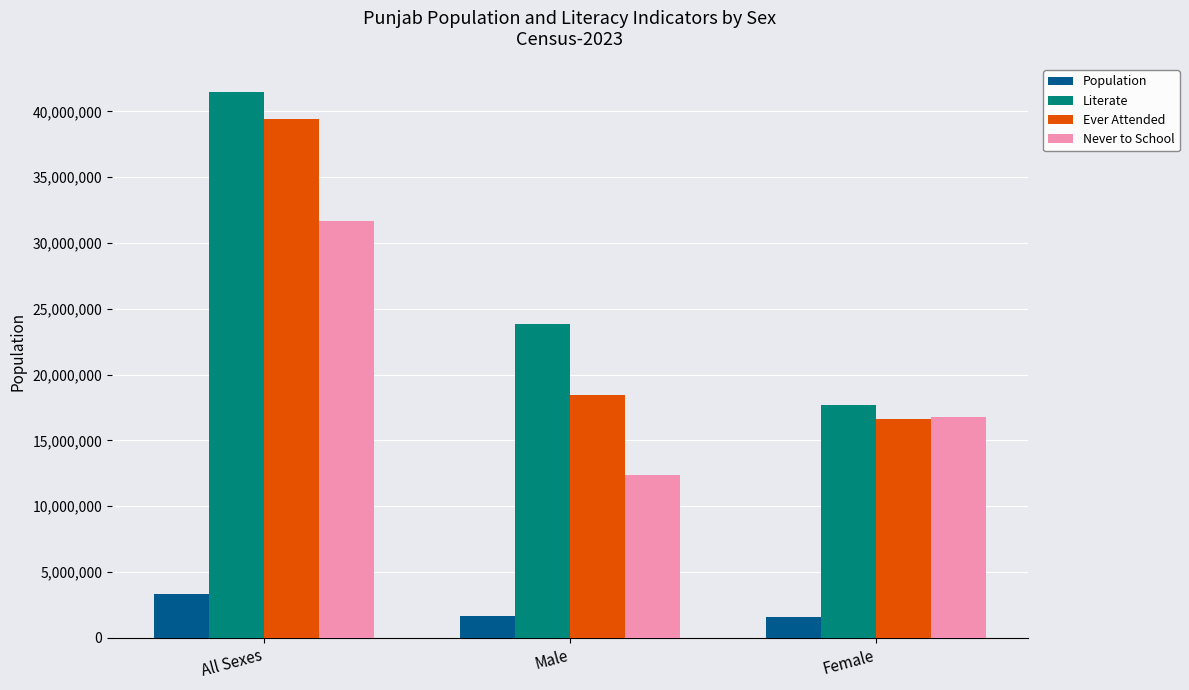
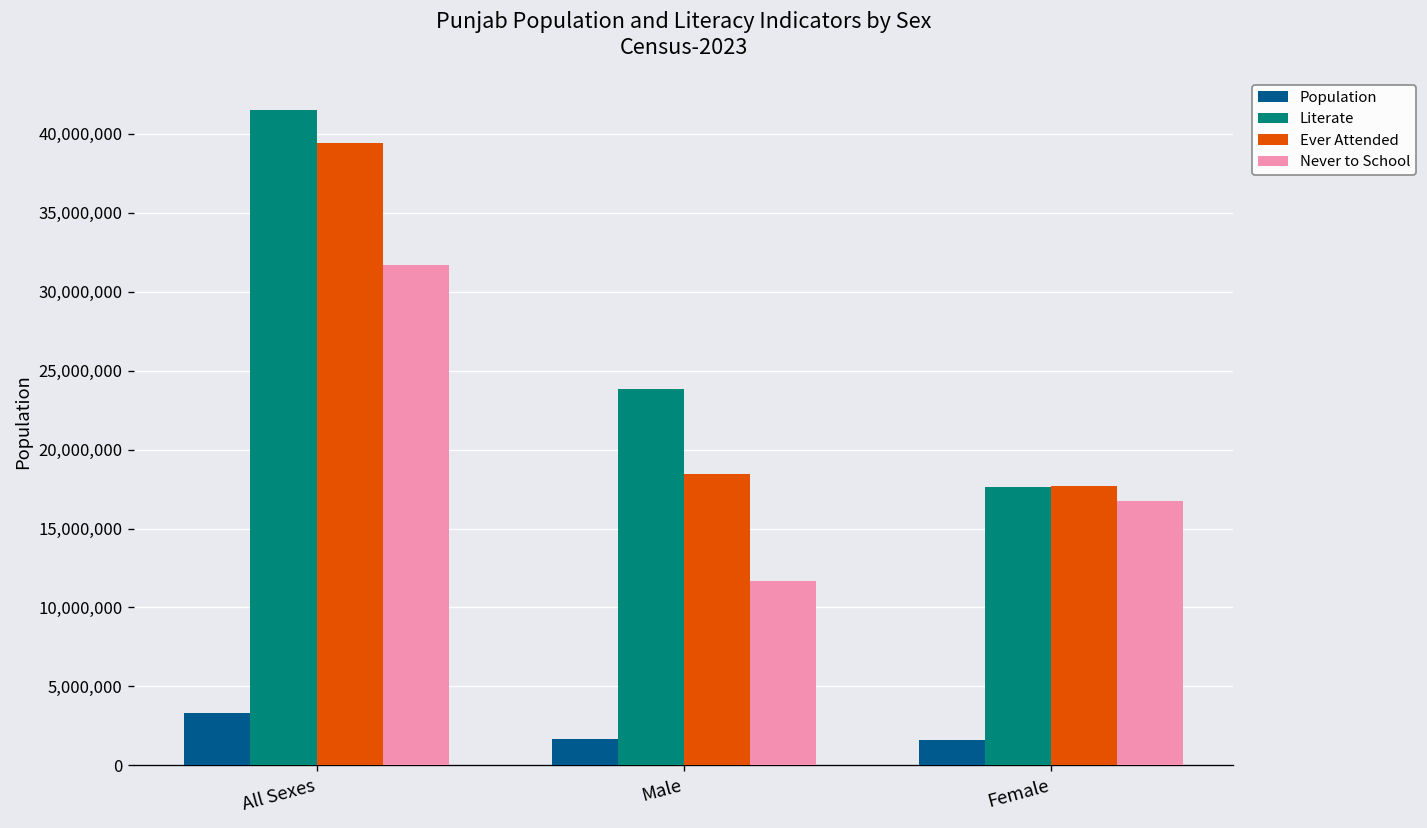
  {
    "Ever Attended": {
      "All Sexes": "39,400,000",
      "Male": "18,500,000",
-     "Female": "16,600,000"
+     "Female": "17,700,000"
    },
    "Never to School": {
      "All Sexes": "31,700,000",
-     "Male": "12,300,000",
+     "Male": "11,700,000",
      "Female": "16,800,000"
    }
  }
